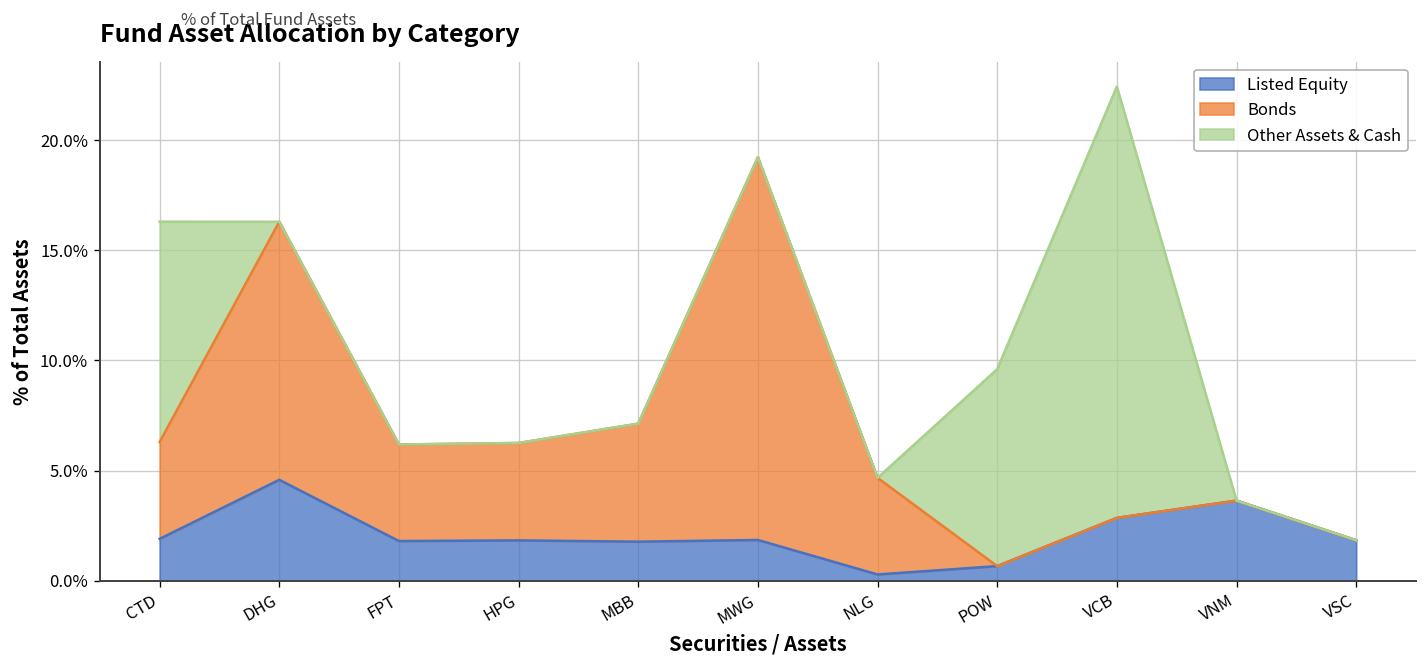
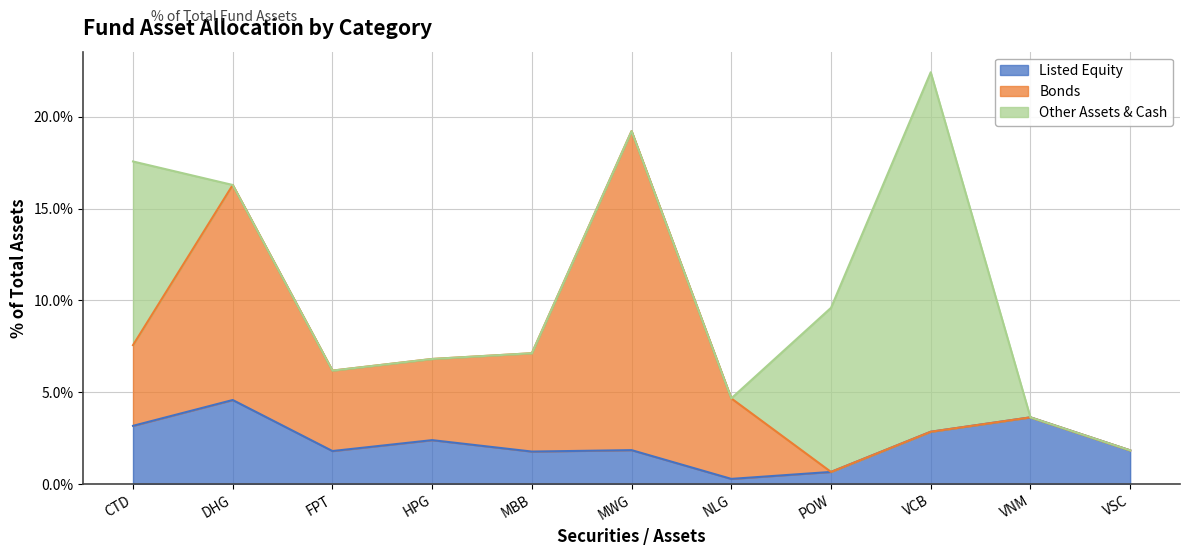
  {
    "Listed Equity": {
-     "CTD": "1.9%",
+     "CTD": "3.2%",
      "DHG": "4.6%",
      "FPT": "1.8%",
-     "HPG": "1.8%",
+     "HPG": "2.4%",
      "MBB": "1.8%",
      "MWG": "1.8%",
      "NLG": "0.3%"
    },
    "Bonds": {
      "CTD": "4.4%"
    },
    "Other Assets & Cash": {
      "CTD": "10.0%",
      "POW": "8.9%",
      "VCB": "19.6%"
    }
  }
